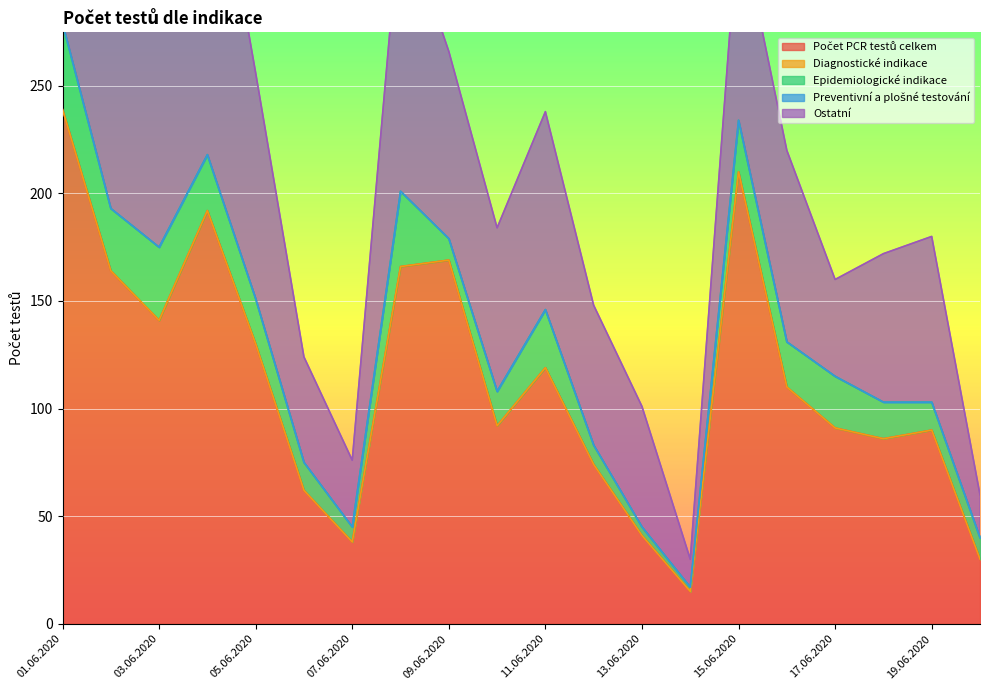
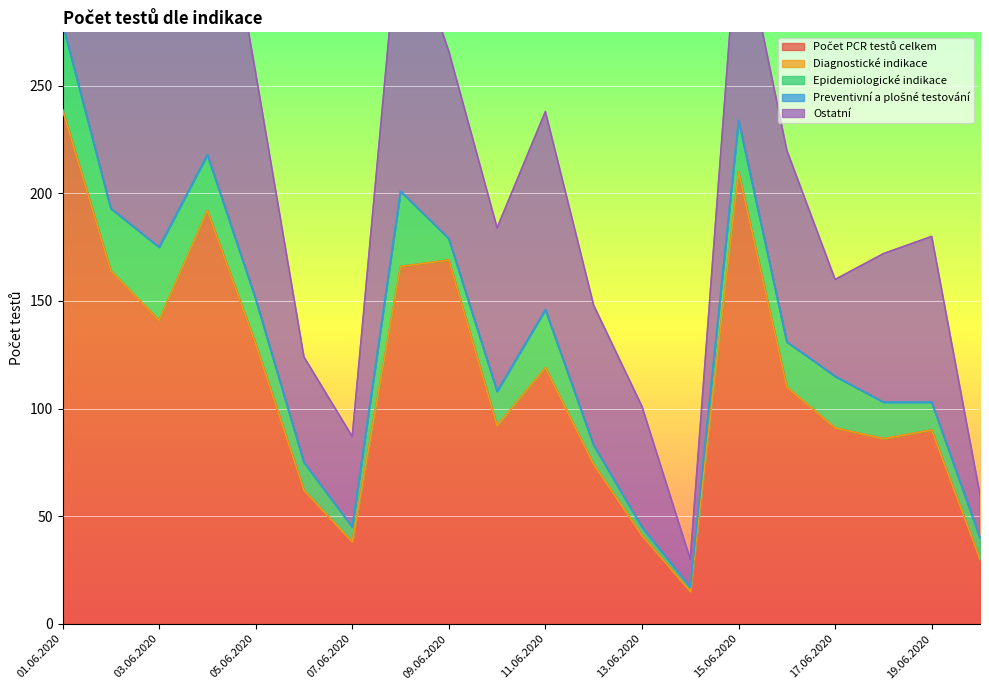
  {
    "Diagnostické indikace": {
      "01.06.2020": 239,
      "03.06.2020": 141,
      "05.06.2020": 130,
      "07.06.2020": 38,
      "09.06.2020": 169,
      "11.06.2020": 119,
      "13.06.2020": 41,
      "15.06.2020": 210,
      "17.06.2020": 91,
      "19.06.2020": 90
    },
    "Ostatní": {
      "05.06.2020": 105,
-     "07.06.2020": 31,
+     "07.06.2020": 42,
      "09.06.2020": 87,
      "11.06.2020": 92,
      "13.06.2020": 56,
      "17.06.2020": 45,
      "19.06.2020": 77
    }
  }
